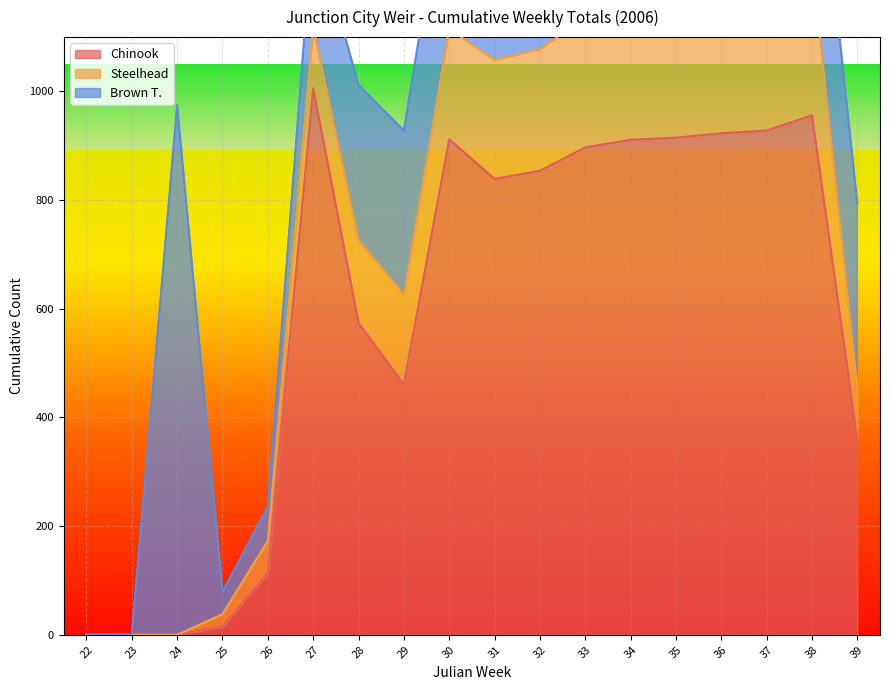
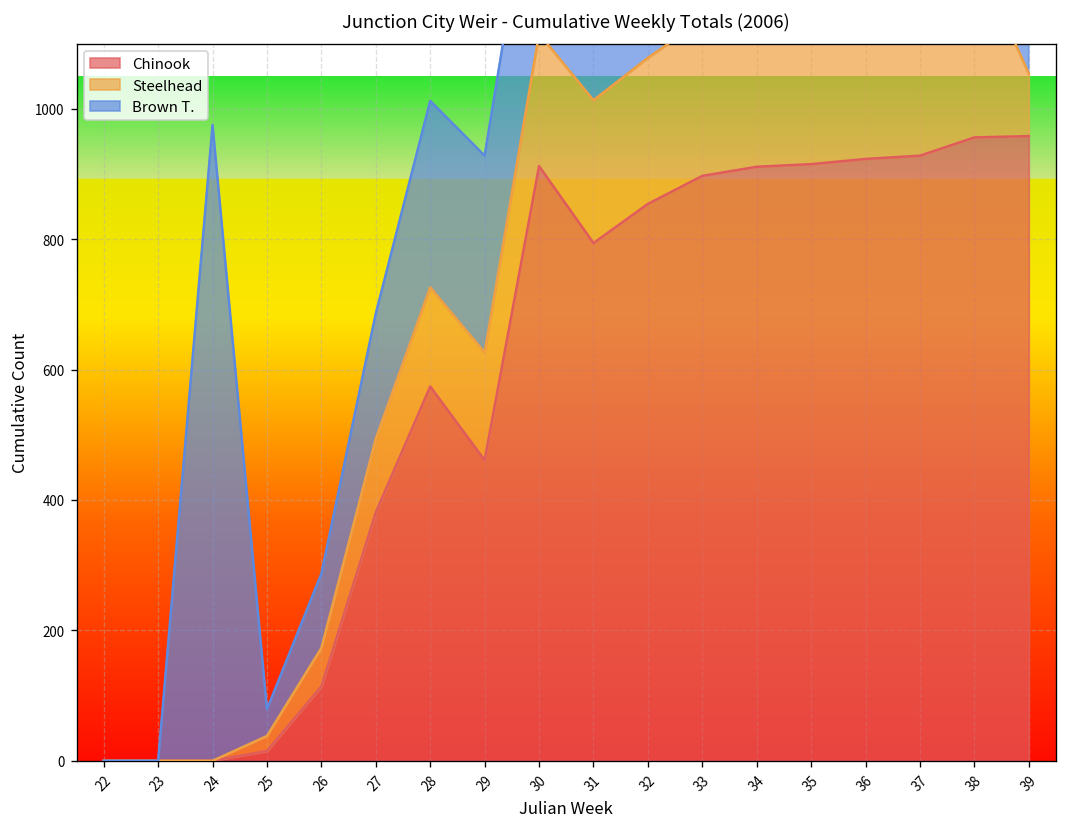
  {
    "Chinook": {
      "25": 20,
      "26": 110,
-     "27": 1010,
+     "27": 380,
      "28": 570,
      "29": 460,
      "30": 910,
-     "31": 840,
+     "31": 790,
      "32": 850,
      "33": 900,
      "34": 910,
      "35": 920,
      "36": 920,
      "37": 930,
      "38": 960,
-     "39": 360
+     "39": 960
    },
    "Steelhead": {
      "25": 20,
      "26": 60,
      "28": 150,
      "29": 170,
      "31": 220,
      "32": 220,
      "39": 100
    },
    "Brown T.": {
      "24": 980,
      "25": 40,
-     "26": 60,
+     "26": 110,
      "28": 290,
      "29": 300
    }
  }
